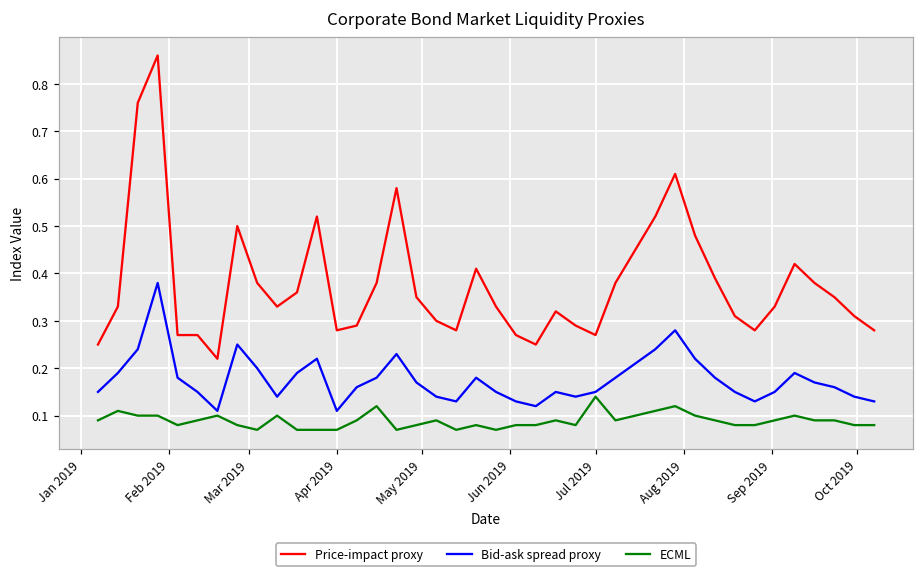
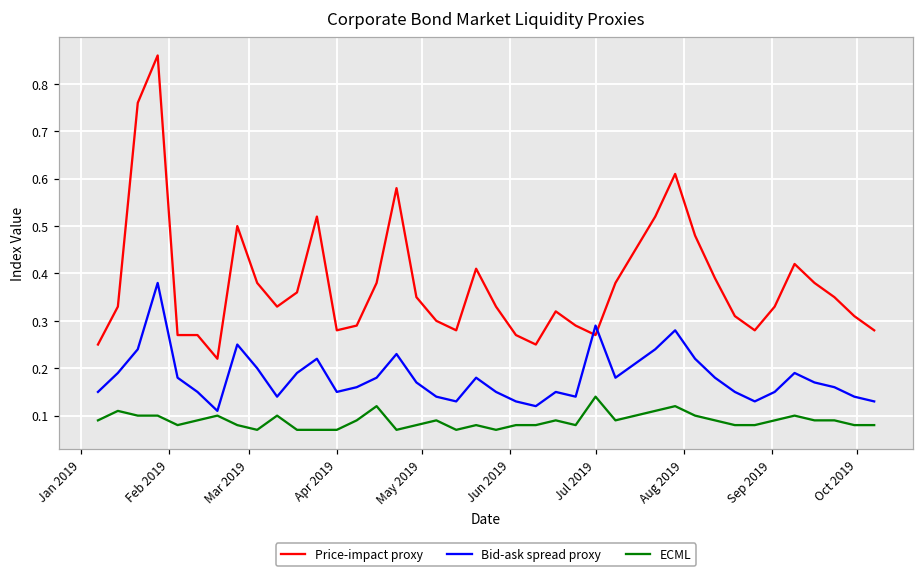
  {
    "Price-impact proxy": {
      "Apr 2019": 0.28,
      "Jul 2019": 0.27
    },
    "Bid-ask spread proxy": {
-     "Apr 2019": 0.11,
-     "Jul 2019": 0.15
+     "Apr 2019": 0.15,
+     "Jul 2019": 0.29
    },
    "ECML": {
      "Apr 2019": 0.07,
      "Jul 2019": 0.14
    }
  }
